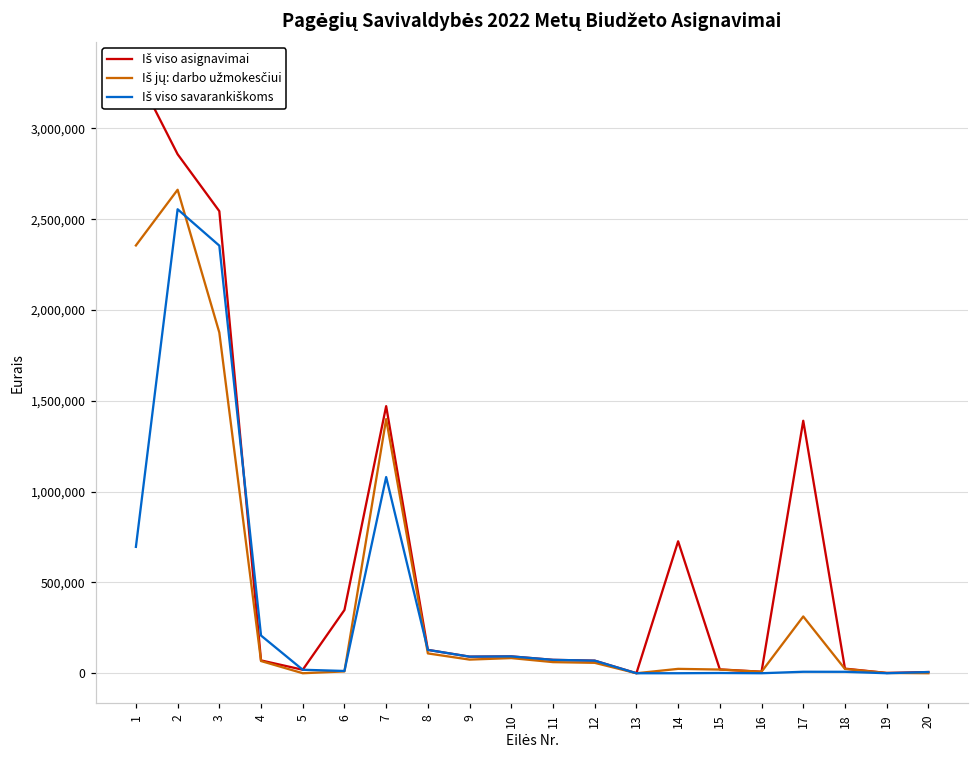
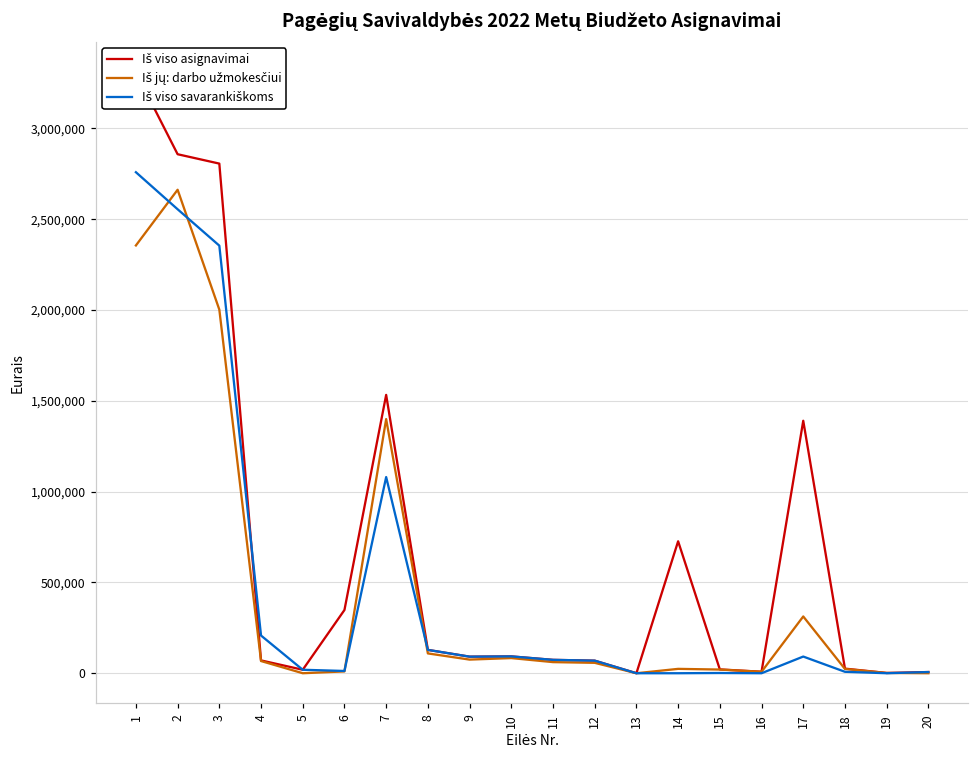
  {
    "Iš viso asignavimai": {
      "2": "2,860,000",
-     "3": "2,540,000",
+     "3": "2,810,000",
      "6": "350,000",
-     "7": "1,470,000",
+     "7": "1,530,000",
      "14": "730,000",
      "17": "1,390,000"
    },
    "Iš jų: darbo užmokesčiui": {
      "1": "2,360,000",
      "2": "2,660,000",
-     "3": "1,880,000",
+     "3": "2,000,000",
      "5": "0",
      "7": "1,400,000",
      "8": "110,000",
      "9": "80,000",
      "14": "20,000",
      "17": "310,000"
    },
    "Iš viso savarankiškoms": {
-     "1": "700,000",
+     "1": "2,760,000",
      "2": "2,550,000",
      "3": "2,350,000",
      "4": "210,000",
      "7": "1,080,000",
      "14": "0",
      "15": "0",
-     "17": "10,000",
+     "17": "90,000",
      "18": "10,000"
    }
  }
